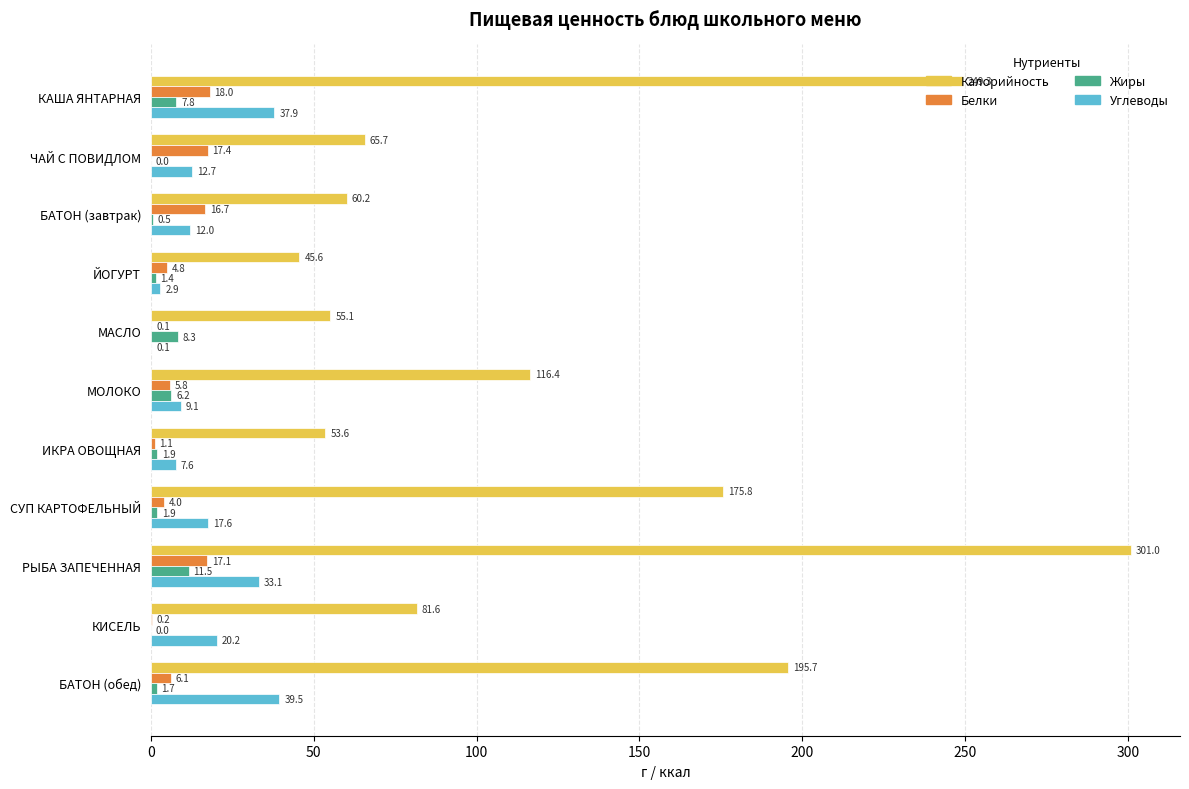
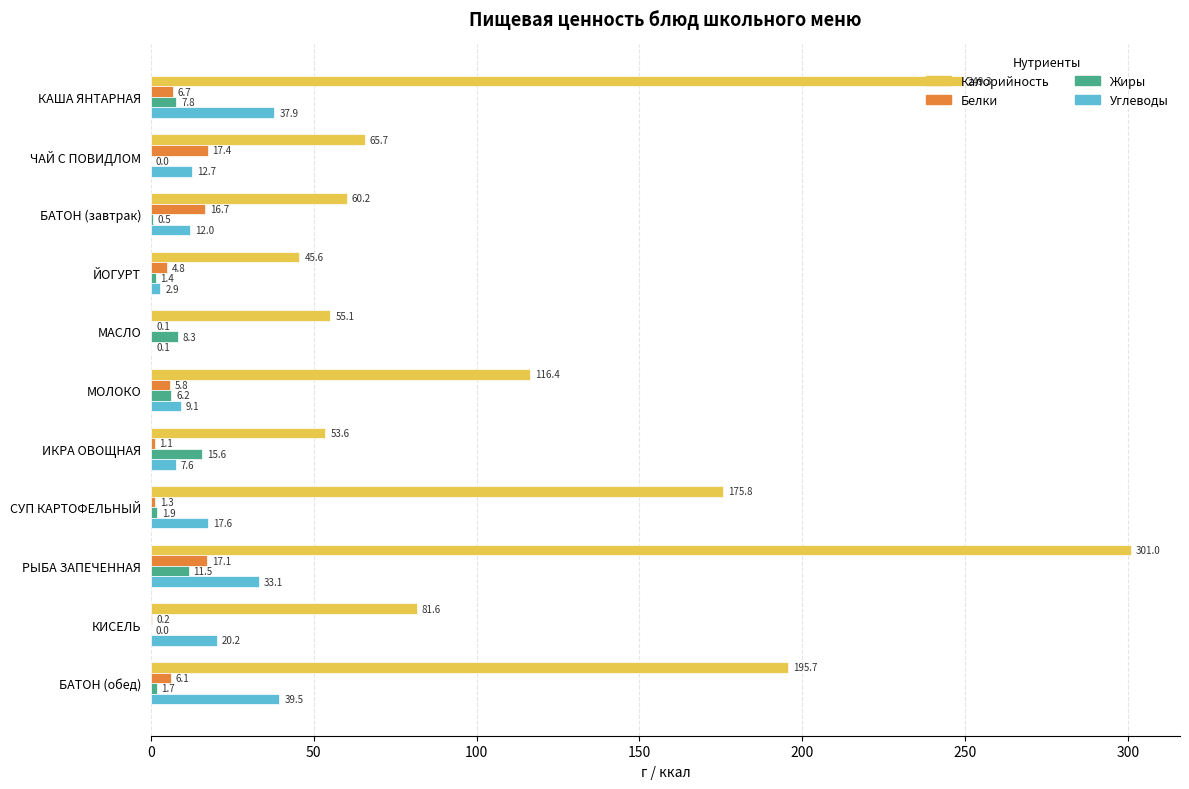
  {
    "Калорийность": {
      "КАША ЯНТАРНАЯ": 249.3,
      "ЧАЙ С ПОВИДЛОМ": 65.7,
      "БАТОН (завтрак)": 60.2,
      "ЙОГУРТ": 45.6,
      "МАСЛО": 55.1,
      "МОЛОКО": 116.4,
      "ИКРА ОВОЩНАЯ": 53.6,
      "СУП КАРТОФЕЛЬНЫЙ": 175.8,
      "РЫБА ЗАПЕЧЕННАЯ": 301.0,
      "КИСЕЛЬ": 81.6,
      "БАТОН (обед)": 195.7
    },
    "Белки": {
-     "КАША ЯНТАРНАЯ": 18.0,
+     "КАША ЯНТАРНАЯ": 6.7,
      "ЧАЙ С ПОВИДЛОМ": 17.4,
      "БАТОН (завтрак)": 16.7,
      "ЙОГУРТ": 4.8,
      "МАСЛО": 0.1,
      "МОЛОКО": 5.8,
      "ИКРА ОВОЩНАЯ": 1.1,
-     "СУП КАРТОФЕЛЬНЫЙ": 4.0,
+     "СУП КАРТОФЕЛЬНЫЙ": 1.3,
      "РЫБА ЗАПЕЧЕННАЯ": 17.1,
      "КИСЕЛЬ": 0.2,
      "БАТОН (обед)": 6.1
    },
    "Жиры": {
      "КАША ЯНТАРНАЯ": 7.8,
      "ЧАЙ С ПОВИДЛОМ": 0.0,
      "БАТОН (завтрак)": 0.5,
      "ЙОГУРТ": 1.4,
      "МАСЛО": 8.3,
      "МОЛОКО": 6.2,
-     "ИКРА ОВОЩНАЯ": 1.9,
+     "ИКРА ОВОЩНАЯ": 15.6,
      "СУП КАРТОФЕЛЬНЫЙ": 1.9,
      "РЫБА ЗАПЕЧЕННАЯ": 11.5,
      "КИСЕЛЬ": 0.0,
      "БАТОН (обед)": 1.7
    },
    "Углеводы": {
      "КАША ЯНТАРНАЯ": 37.9,
      "ЧАЙ С ПОВИДЛОМ": 12.7,
      "БАТОН (завтрак)": 12.0,
      "ЙОГУРТ": 2.9,
      "МАСЛО": 0.1,
      "МОЛОКО": 9.1,
      "ИКРА ОВОЩНАЯ": 7.6,
      "СУП КАРТОФЕЛЬНЫЙ": 17.6,
      "РЫБА ЗАПЕЧЕННАЯ": 33.1,
      "КИСЕЛЬ": 20.2,
      "БАТОН (обед)": 39.5
    }
  }
